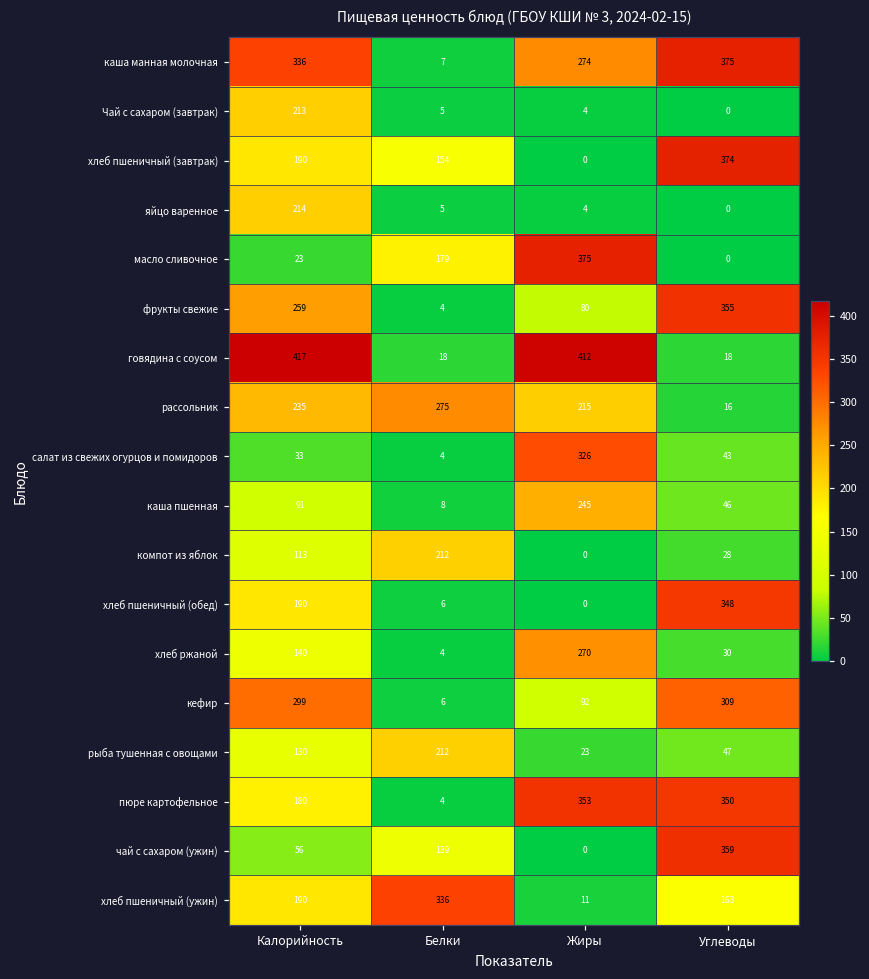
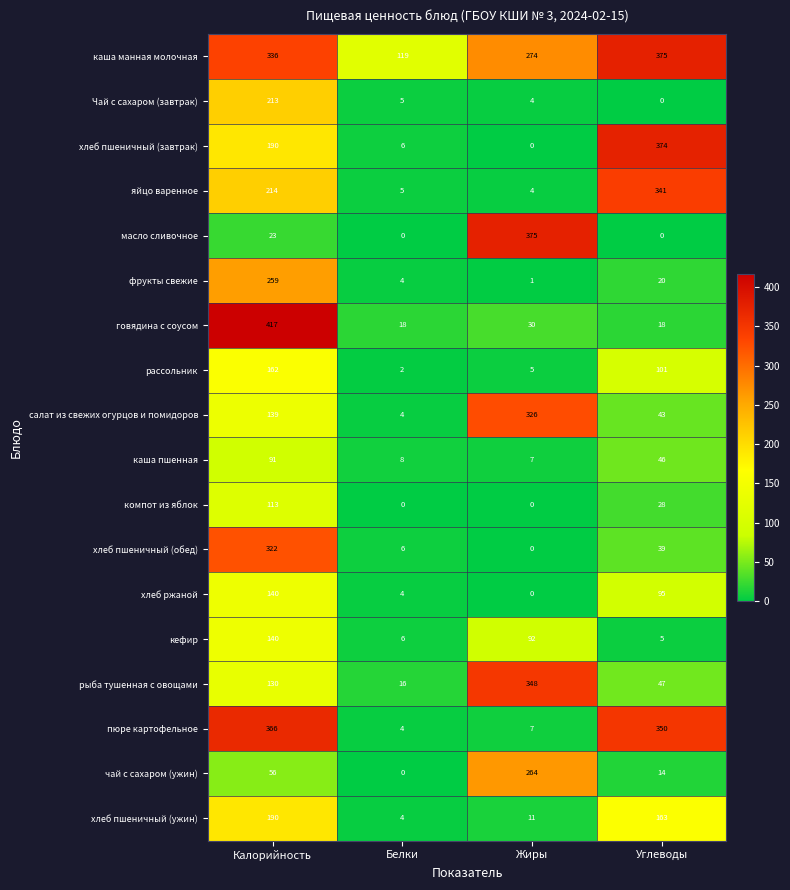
  {
    "каша манная молочная": {
      "Калорийность": 336,
-     "Белки": 7,
+     "Белки": 119,
      "Жиры": 274,
      "Углеводы": 375
    },
    "Чай с сахаром (завтрак)": {
      "Калорийность": 213,
      "Белки": 5,
      "Жиры": 4,
      "Углеводы": 0
    },
    "хлеб пшеничный (завтрак)": {
      "Калорийность": 190,
-     "Белки": 154,
+     "Белки": 6,
      "Жиры": 0,
      "Углеводы": 374
    },
    "яйцо варенное": {
      "Калорийность": 214,
      "Белки": 5,
      "Жиры": 4,
-     "Углеводы": 0
+     "Углеводы": 341
    },
    "масло сливочное": {
      "Калорийность": 23,
-     "Белки": 179,
+     "Белки": 0,
      "Жиры": 375,
      "Углеводы": 0
    },
    "фрукты свежие": {
      "Калорийность": 259,
      "Белки": 4,
-     "Жиры": 80,
-     "Углеводы": 355
+     "Жиры": 1,
+     "Углеводы": 20
    },
    "говядина с соусом": {
      "Калорийность": 417,
      "Белки": 18,
-     "Жиры": 412,
+     "Жиры": 30,
      "Углеводы": 18
    },
    "рассольник": {
-     "Калорийность": 235,
-     "Белки": 275,
-     "Жиры": 215,
-     "Углеводы": 16
+     "Калорийность": 162,
+     "Белки": 2,
+     "Жиры": 5,
+     "Углеводы": 101
    },
    "салат из свежих огурцов и помидоров": {
-     "Калорийность": 33,
+     "Калорийность": 139,
      "Белки": 4,
      "Жиры": 326,
      "Углеводы": 43
    },
    "каша пшенная": {
      "Калорийность": 91,
      "Белки": 8,
-     "Жиры": 245,
+     "Жиры": 7,
      "Углеводы": 46
    },
    "компот из яблок": {
      "Калорийность": 113,
-     "Белки": 212,
+     "Белки": 0,
      "Жиры": 0,
      "Углеводы": 28
    },
    "хлеб пшеничный (обед)": {
-     "Калорийность": 190,
+     "Калорийность": 322,
      "Белки": 6,
      "Жиры": 0,
-     "Углеводы": 348
+     "Углеводы": 39
    },
    "хлеб ржаной": {
      "Калорийность": 140,
      "Белки": 4,
-     "Жиры": 270,
-     "Углеводы": 30
+     "Жиры": 0,
+     "Углеводы": 95
    },
    "кефир": {
-     "Калорийность": 299,
+     "Калорийность": 140,
      "Белки": 6,
      "Жиры": 92,
-     "Углеводы": 309
+     "Углеводы": 5
    },
    "рыба тушенная с овощами": {
      "Калорийность": 130,
-     "Белки": 212,
-     "Жиры": 23,
+     "Белки": 16,
+     "Жиры": 348,
      "Углеводы": 47
    },
    "пюре картофельное": {
-     "Калорийность": 180,
+     "Калорийность": 366,
      "Белки": 4,
-     "Жиры": 353,
+     "Жиры": 7,
      "Углеводы": 350
    },
    "чай с сахаром (ужин)": {
      "Калорийность": 56,
-     "Белки": 139,
-     "Жиры": 0,
-     "Углеводы": 359
+     "Белки": 0,
+     "Жиры": 264,
+     "Углеводы": 14
    },
    "хлеб пшеничный (ужин)": {
      "Калорийность": 190,
-     "Белки": 336,
+     "Белки": 4,
      "Жиры": 11,
      "Углеводы": 163
    }
  }
